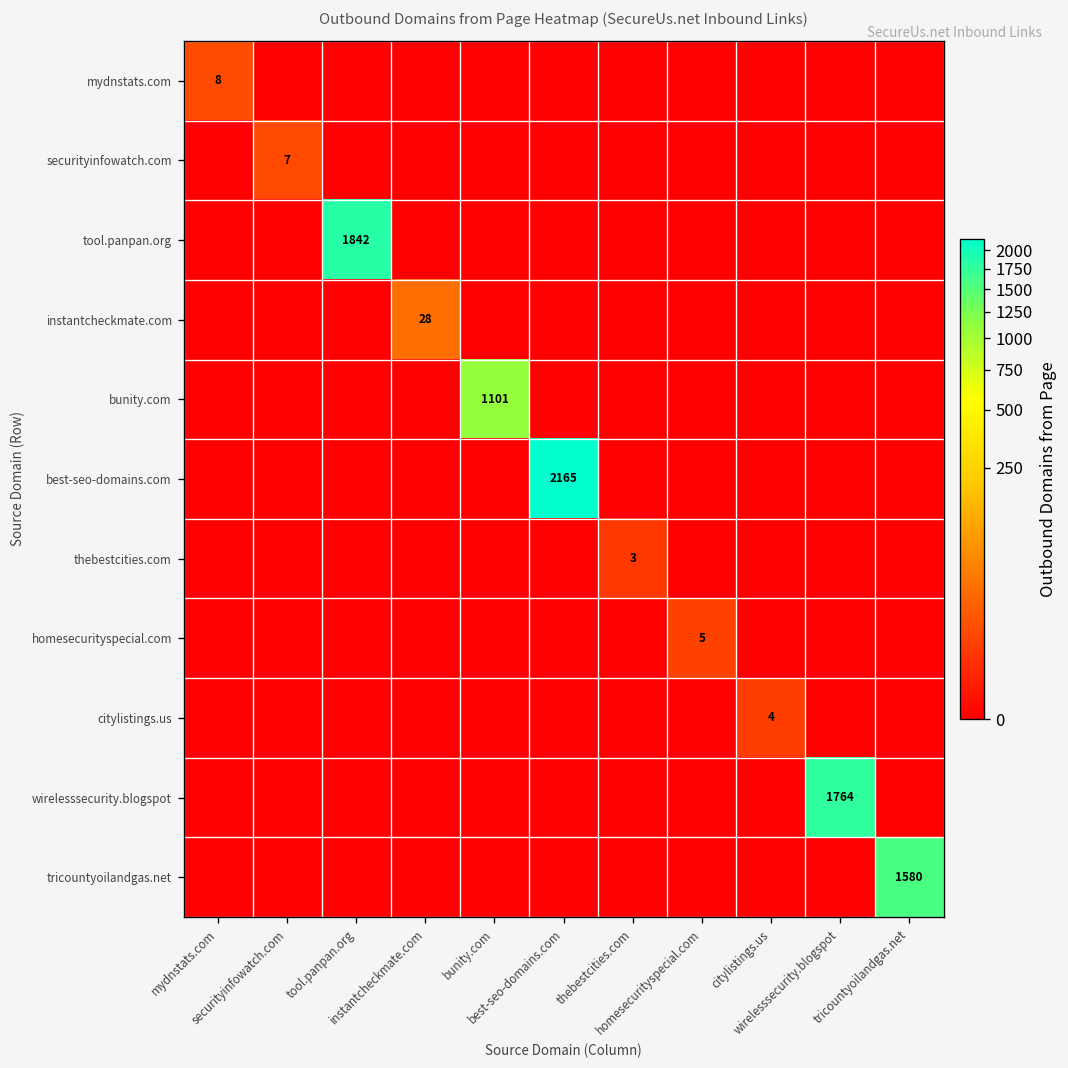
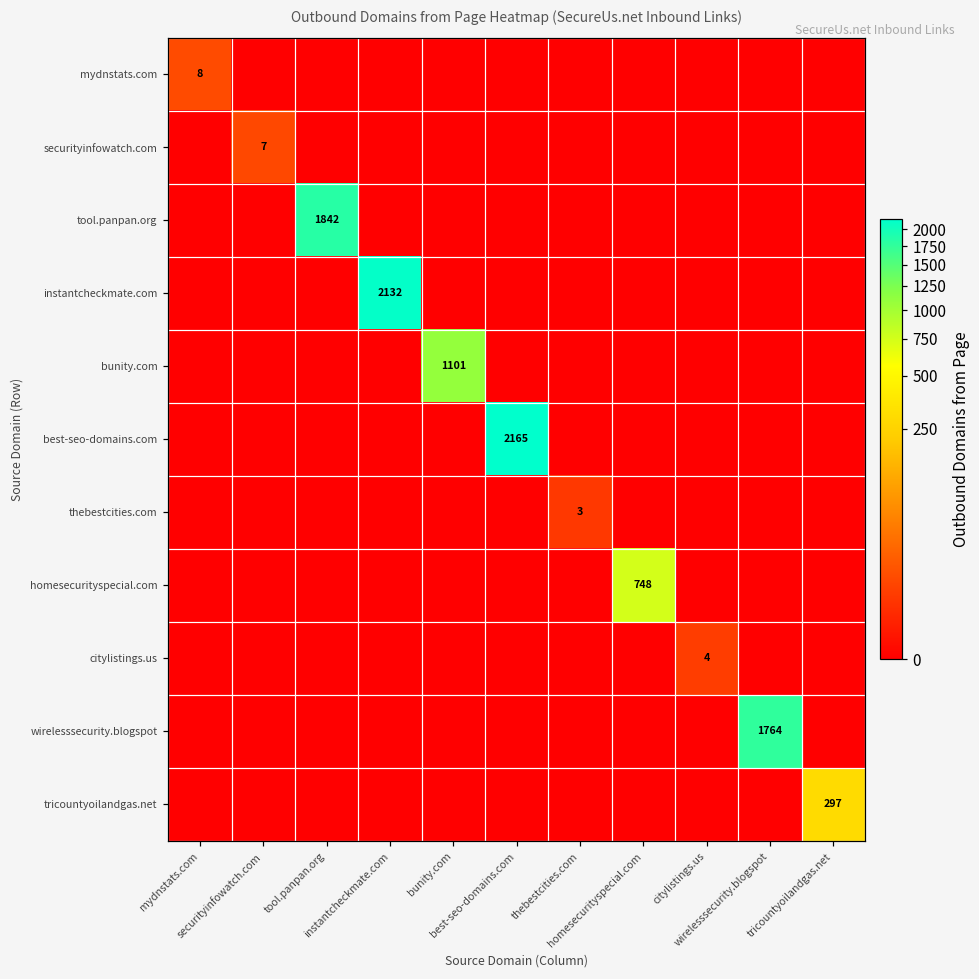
  {
    "mydnstats.com": {
      "mydnstats.com": 8
    },
    "securityinfowatch.com": {
      "securityinfowatch.com": 7
    },
    "tool.panpan.org": {
      "tool.panpan.org": 1842
    },
    "instantcheckmate.com": {
-     "instantcheckmate.com": 28
+     "instantcheckmate.com": 2132
    },
    "bunity.com": {
      "bunity.com": 1101
    },
    "best-seo-domains.com": {
      "best-seo-domains.com": 2165
    },
    "thebestcities.com": {
      "thebestcities.com": 3
    },
    "homesecurityspecial.com": {
-     "homesecurityspecial.com": 5
+     "homesecurityspecial.com": 748
    },
    "citylistings.us": {
      "citylistings.us": 4
    },
    "wirelesssecurity.blogspot": {
      "wirelesssecurity.blogspot": 1764
    },
    "tricountyoilandgas.net": {
-     "tricountyoilandgas.net": 1580
+     "tricountyoilandgas.net": 297
    }
  }
